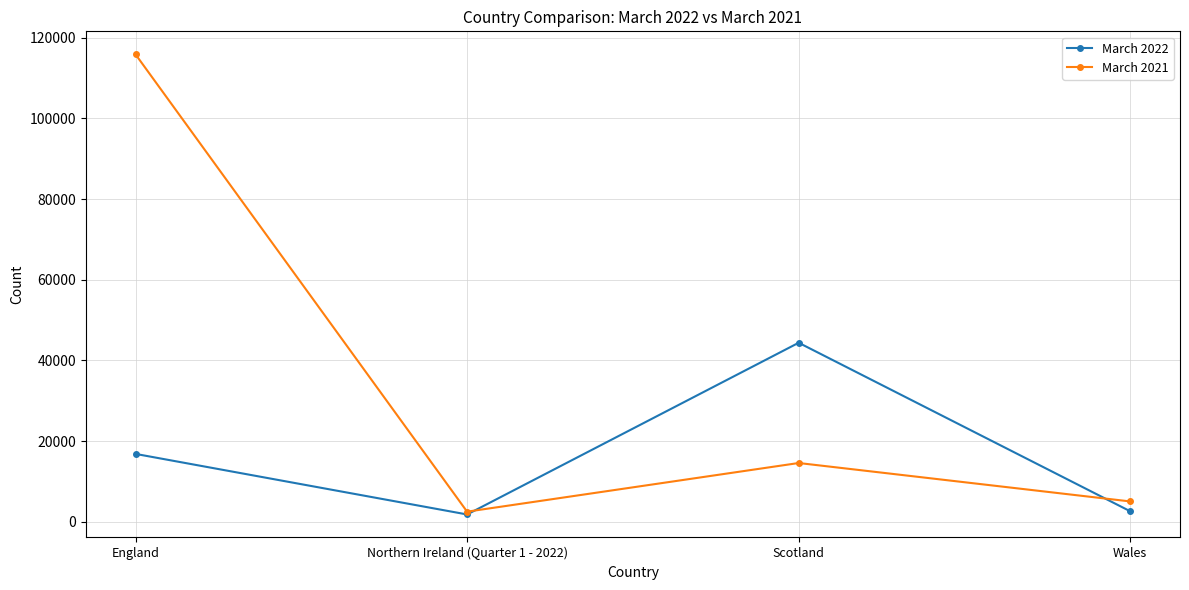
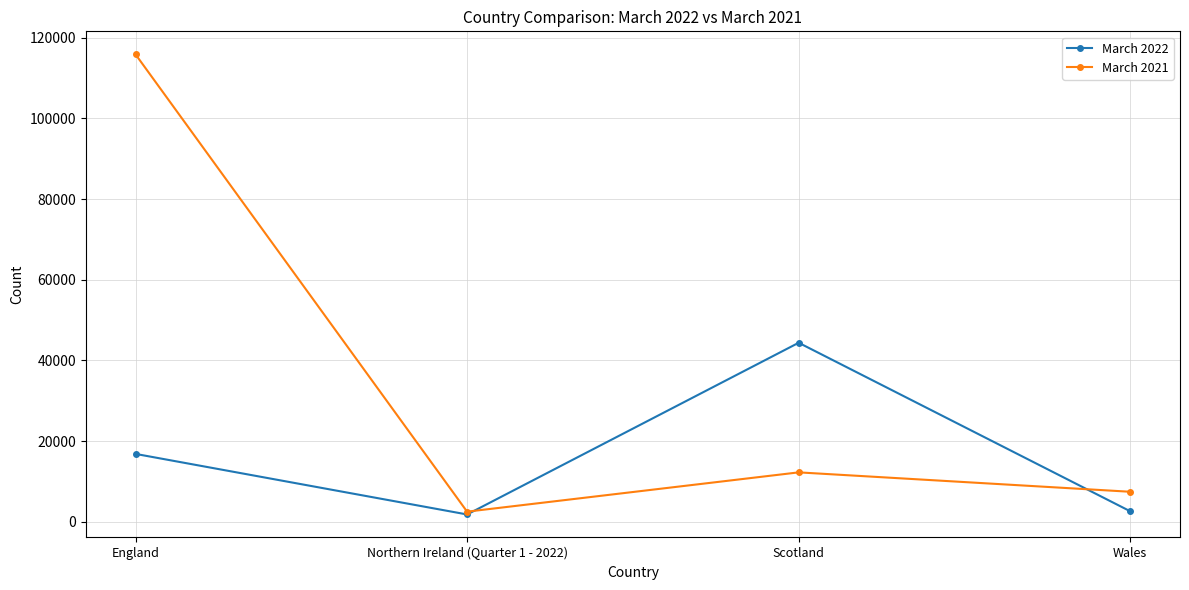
  {
    "March 2022": {
      "England": 17000,
      "Northern Ireland (Quarter 1 - 2022)": 2000,
      "Scotland": 44000,
      "Wales": 3000
    },
    "March 2021": {
      "England": 116000,
      "Northern Ireland (Quarter 1 - 2022)": 3000,
-     "Scotland": 15000,
-     "Wales": 5000
+     "Scotland": 12000,
+     "Wales": 7000
    }
  }
